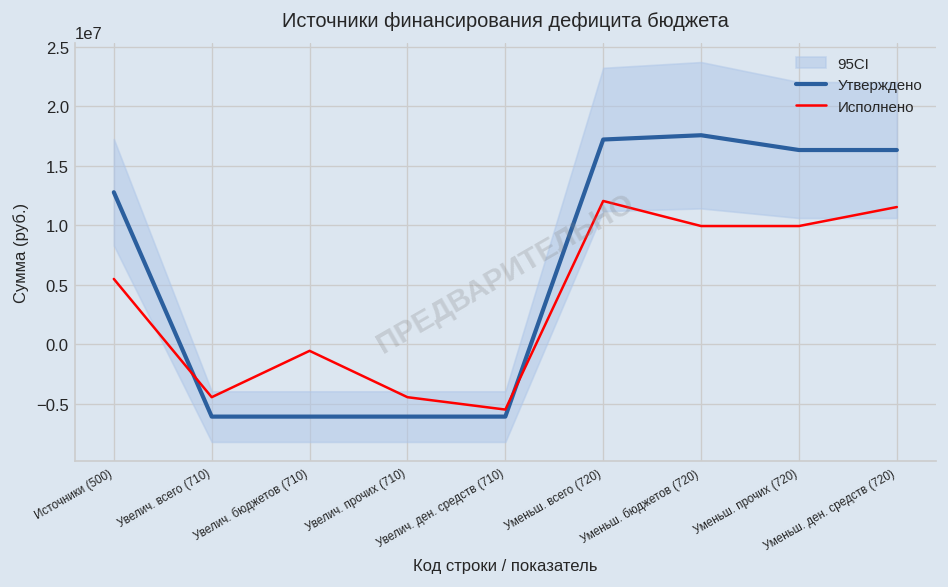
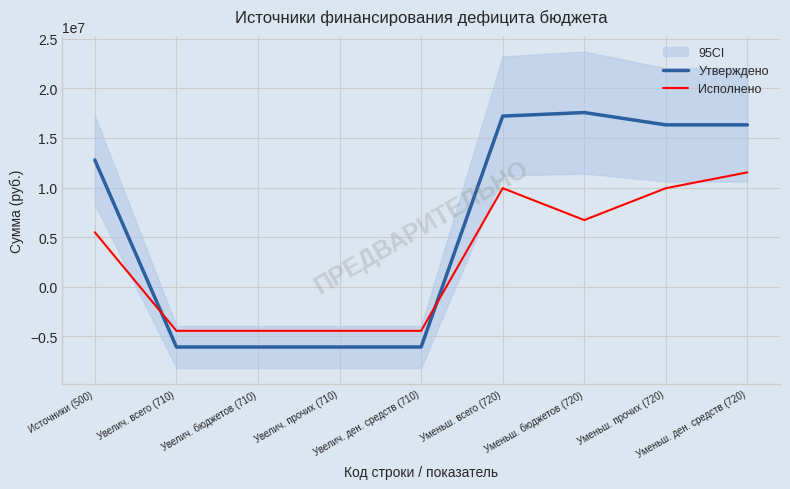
  {
    "Утверждено": {
      "Источники (500)": 13000000,
      "Увелич. всего (710)": -6000000,
      "Увелич. бюджетов (710)": -6000000,
      "Увелич. прочих (710)": -6000000,
      "Увелич. ден. средств (710)": -6000000,
      "Уменьш. всего (720)": 17000000,
      "Уменьш. бюджетов (720)": 18000000,
      "Уменьш. прочих (720)": 16000000,
      "Уменьш. ден. средств (720)": 16000000
    },
    "Исполнено": {
      "Источники (500)": 5000000,
      "Увелич. всего (710)": -4000000,
-     "Увелич. бюджетов (710)": -1000000,
+     "Увелич. бюджетов (710)": -4000000,
      "Увелич. прочих (710)": -4000000,
-     "Увелич. ден. средств (710)": -5000000,
-     "Уменьш. всего (720)": 12000000,
-     "Уменьш. бюджетов (720)": 10000000,
+     "Увелич. ден. средств (710)": -4000000,
+     "Уменьш. всего (720)": 10000000,
+     "Уменьш. бюджетов (720)": 7000000,
      "Уменьш. прочих (720)": 10000000,
      "Уменьш. ден. средств (720)": 12000000
    }
  }
